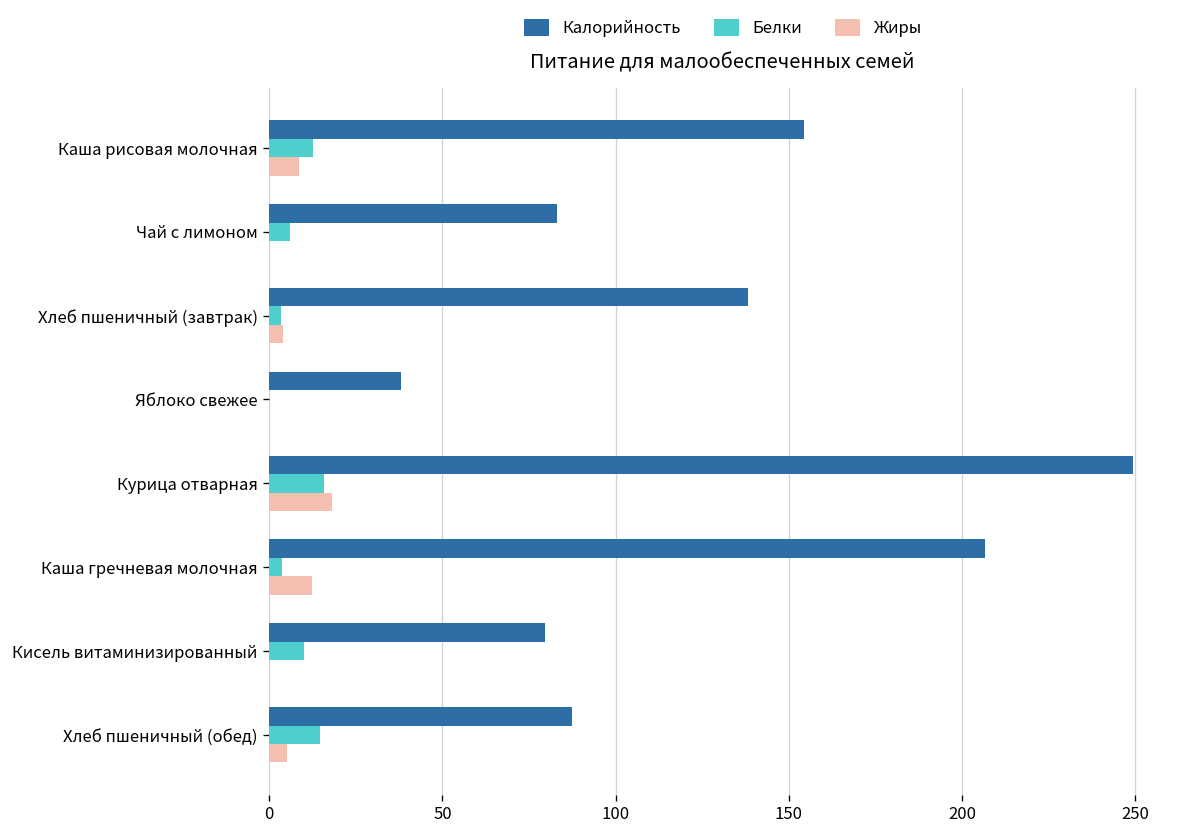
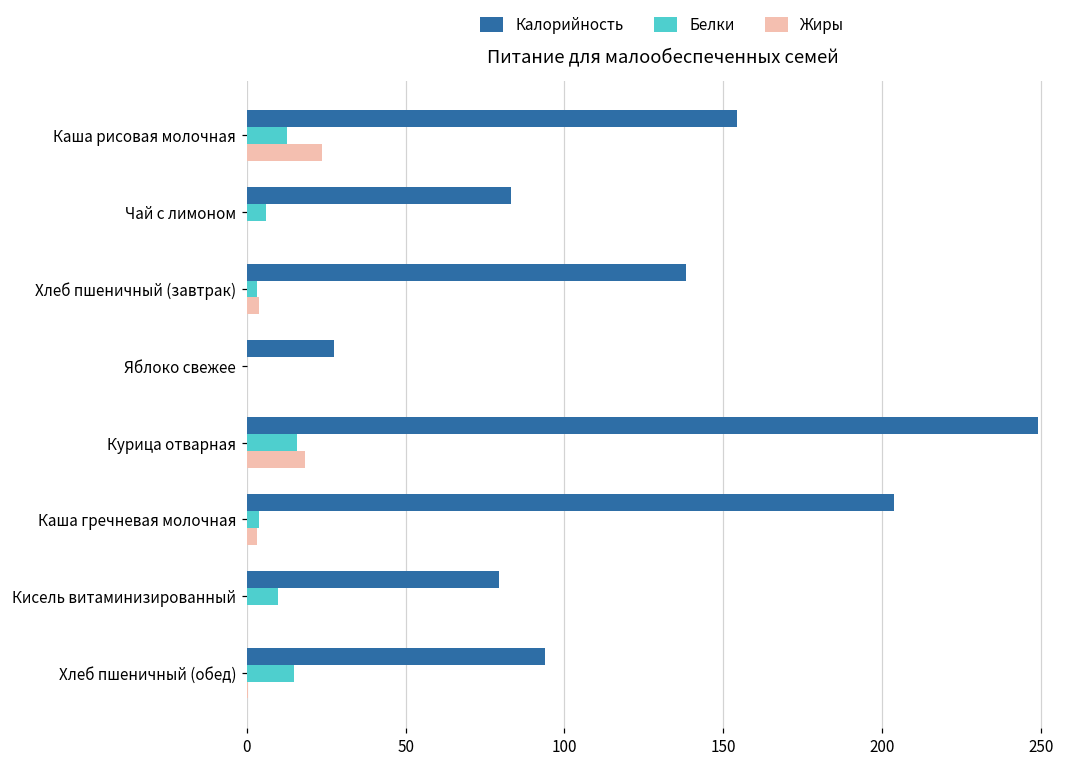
  {
    "Калорийность": {
      "Каша рисовая молочная": 154,
      "Чай с лимоном": 83,
      "Хлеб пшеничный (завтрак)": 138,
-     "Яблоко свежее": 38,
+     "Яблоко свежее": 28,
      "Курица отварная": 249,
-     "Каша гречневая молочная": 207,
+     "Каша гречневая молочная": 204,
      "Кисель витаминизированный": 80,
-     "Хлеб пшеничный (обед)": 88
+     "Хлеб пшеничный (обед)": 94
    },
    "Белки": {
      "Каша рисовая молочная": 13,
      "Чай с лимоном": 6,
      "Хлеб пшеничный (завтрак)": 3,
      "Курица отварная": 16,
      "Каша гречневая молочная": 4,
      "Кисель витаминизированный": 10,
      "Хлеб пшеничный (обед)": 15
    },
    "Жиры": {
-     "Каша рисовая молочная": 9,
+     "Каша рисовая молочная": 24,
      "Чай с лимоном": 0,
      "Хлеб пшеничный (завтрак)": 4,
      "Курица отварная": 18,
-     "Каша гречневая молочная": 12,
-     "Хлеб пшеничный (обед)": 5
+     "Каша гречневая молочная": 3,
+     "Хлеб пшеничный (обед)": 0
    }
  }
